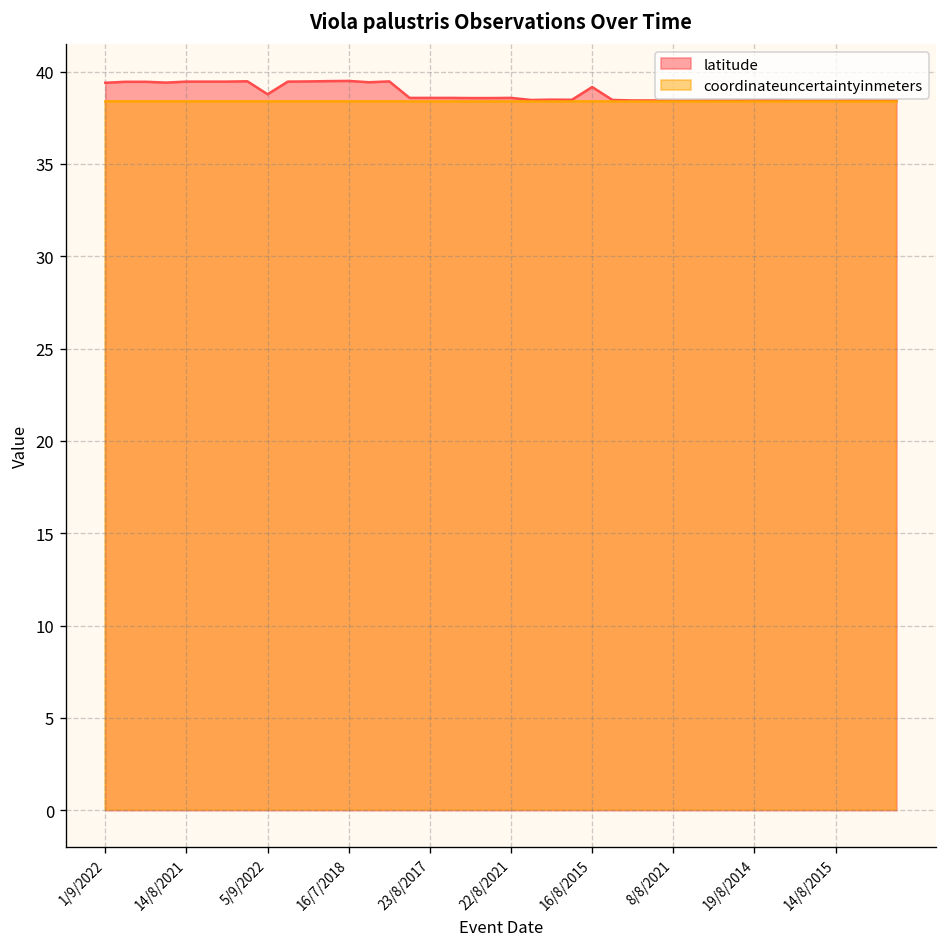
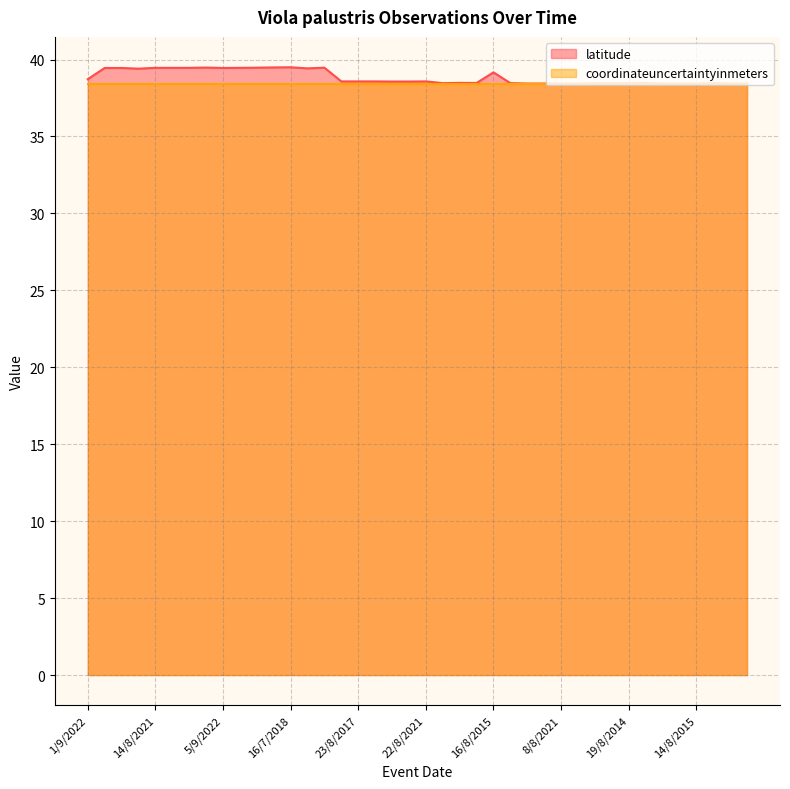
  {
    "latitude": {
-     "1/9/2022": 39.4,
-     "5/9/2022": 38.8,
+     "1/9/2022": 38.7,
+     "5/9/2022": 39.5,
      "16/8/2015": 39.2
    },
    "coordinateuncertaintyinmeters": {
      "1/9/2022": 38.4,
      "5/9/2022": 38.4,
      "16/8/2015": 38.4
    }
  }
